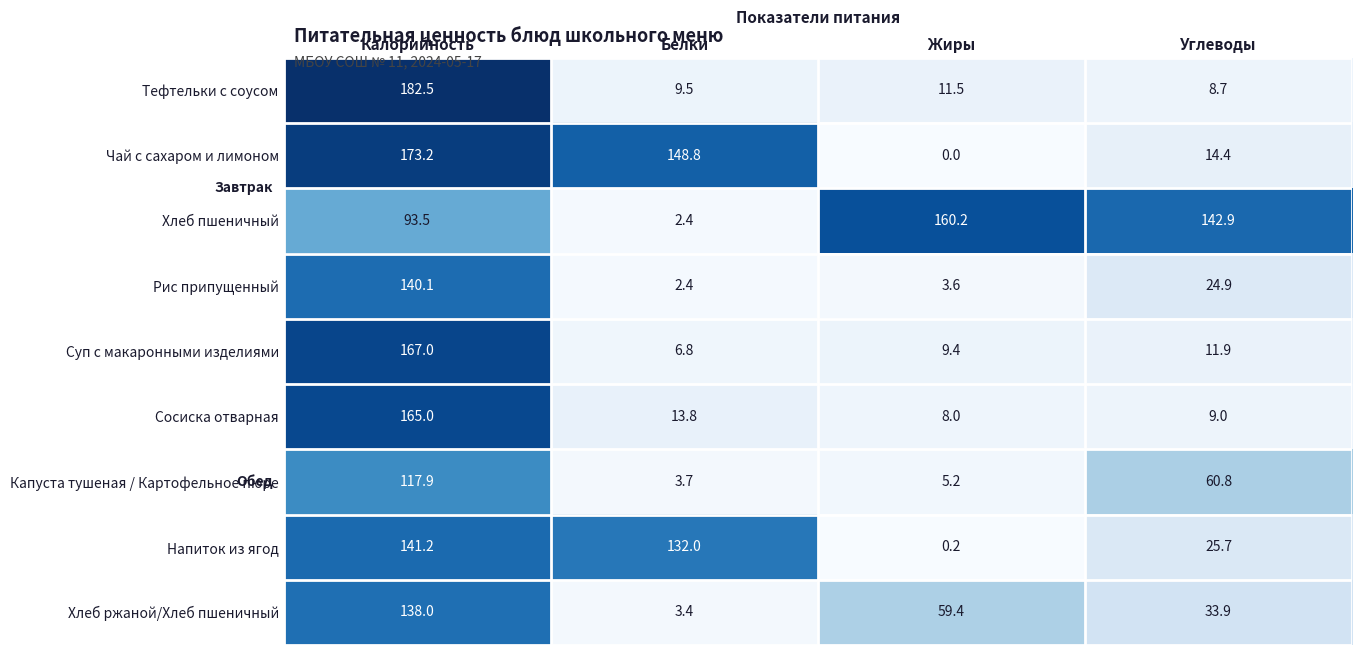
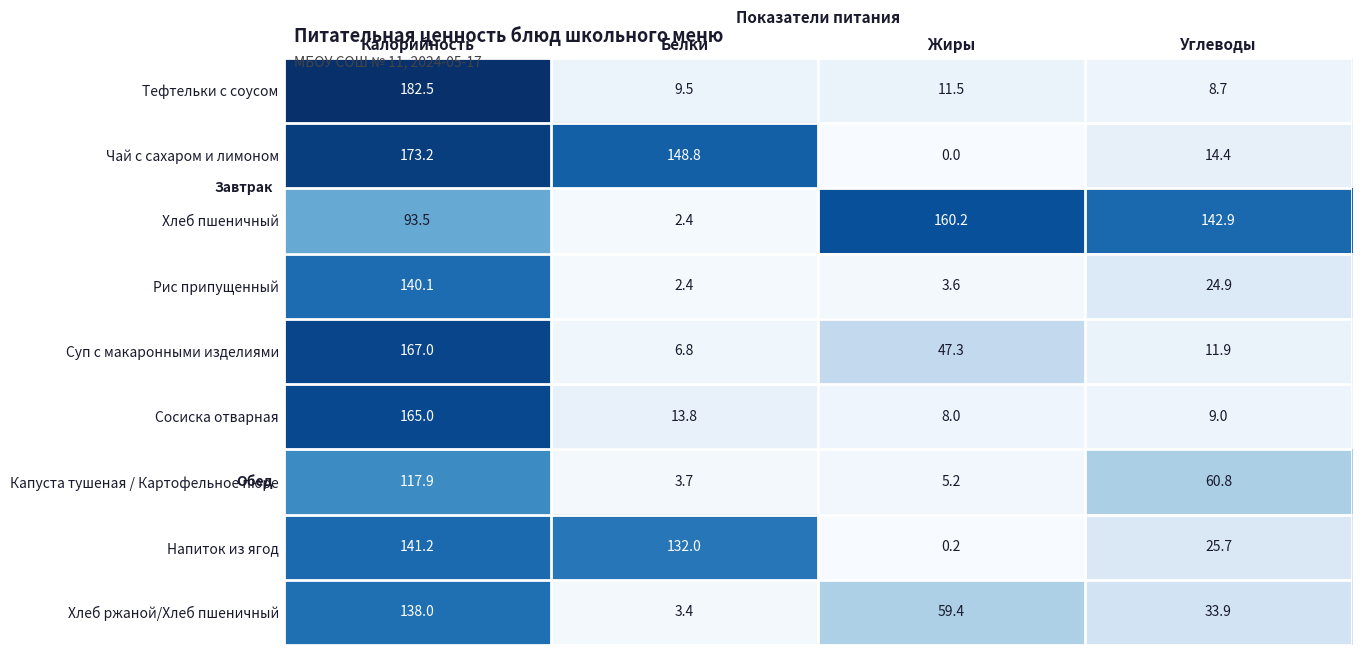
  {
    "Тефтельки с соусом": {
      "Калорийность": 182.5,
      "Белки": 9.5,
      "Жиры": 11.5,
      "Углеводы": 8.7
    },
    "Чай с сахаром и лимоном": {
      "Калорийность": 173.2,
      "Белки": 148.8,
      "Жиры": 0.0,
      "Углеводы": 14.4
    },
    "Хлеб пшеничный": {
      "Калорийность": 93.5,
      "Белки": 2.4,
      "Жиры": 160.2,
      "Углеводы": 142.9
    },
    "Рис припущенный": {
      "Калорийность": 140.1,
      "Белки": 2.4,
      "Жиры": 3.6,
      "Углеводы": 24.9
    },
    "Суп с макаронными изделиями": {
      "Калорийность": 167.0,
      "Белки": 6.8,
-     "Жиры": 9.4,
+     "Жиры": 47.3,
      "Углеводы": 11.9
    },
    "Сосиска отварная": {
      "Калорийность": 165.0,
      "Белки": 13.8,
      "Жиры": 8.0,
      "Углеводы": 9.0
    },
    "Капуста тушеная / Картофельное пюре": {
      "Калорийность": 117.9,
      "Белки": 3.7,
      "Жиры": 5.2,
      "Углеводы": 60.8
    },
    "Напиток из ягод": {
      "Калорийность": 141.2,
      "Белки": 132.0,
      "Жиры": 0.2,
      "Углеводы": 25.7
    },
    "Хлеб ржаной/Хлеб пшеничный": {
      "Калорийность": 138.0,
      "Белки": 3.4,
      "Жиры": 59.4,
      "Углеводы": 33.9
    }
  }
